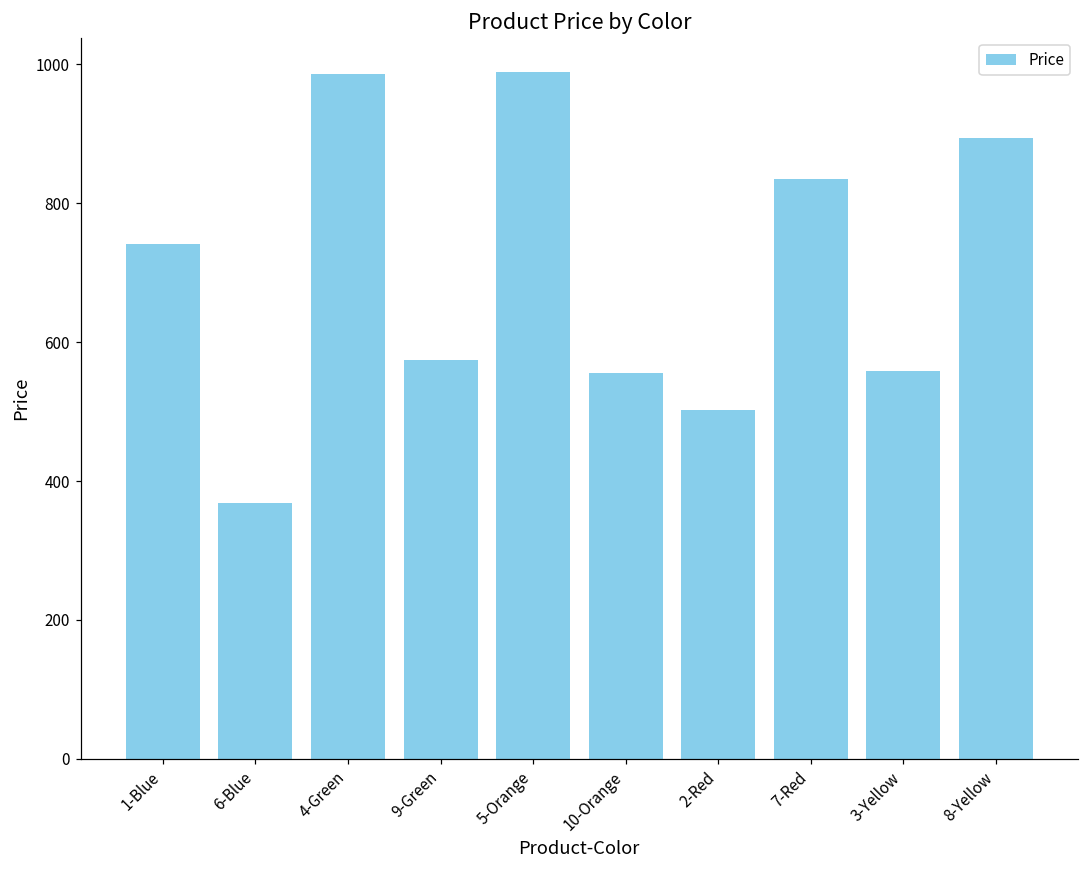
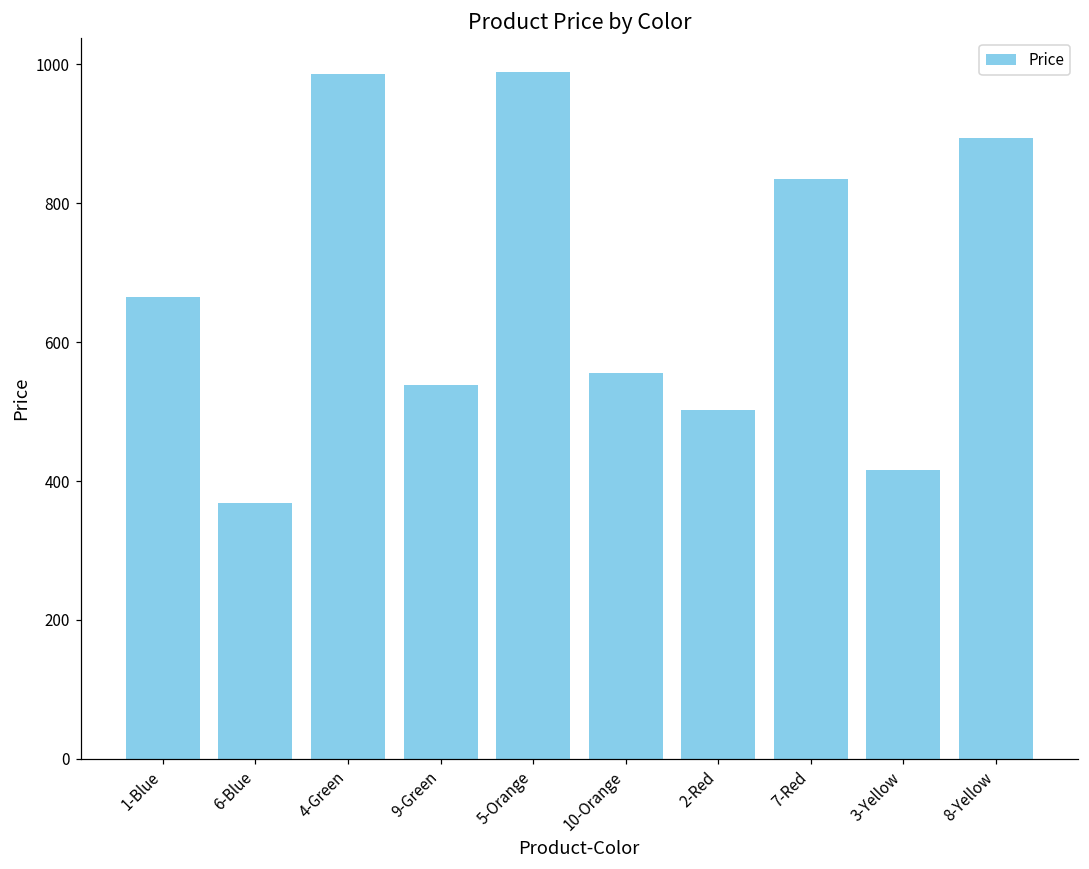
  {
-   "1-Blue": 740,
+   "1-Blue": 670,
    "6-Blue": 370,
    "4-Green": 990,
-   "9-Green": 570,
+   "9-Green": 540,
    "5-Orange": 990,
    "10-Orange": 560,
    "2-Red": 500,
    "7-Red": 840,
-   "3-Yellow": 560,
+   "3-Yellow": 420,
    "8-Yellow": 890
  }
